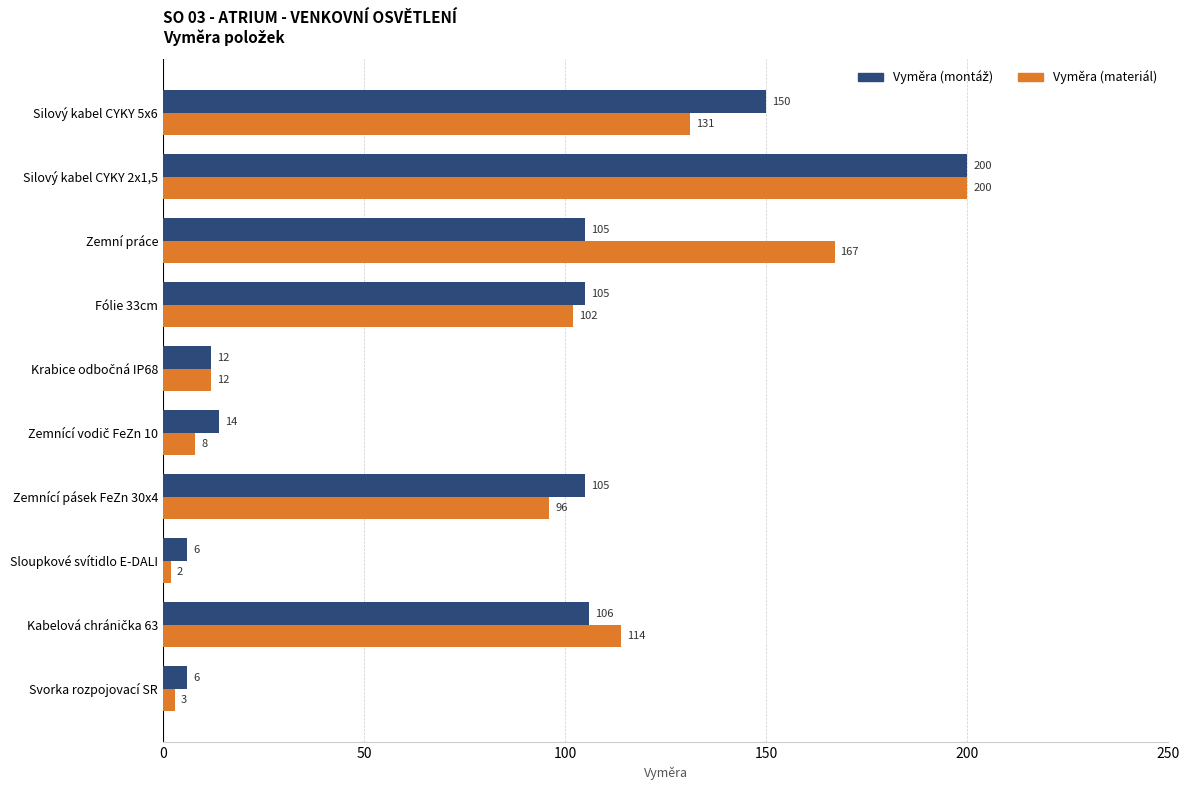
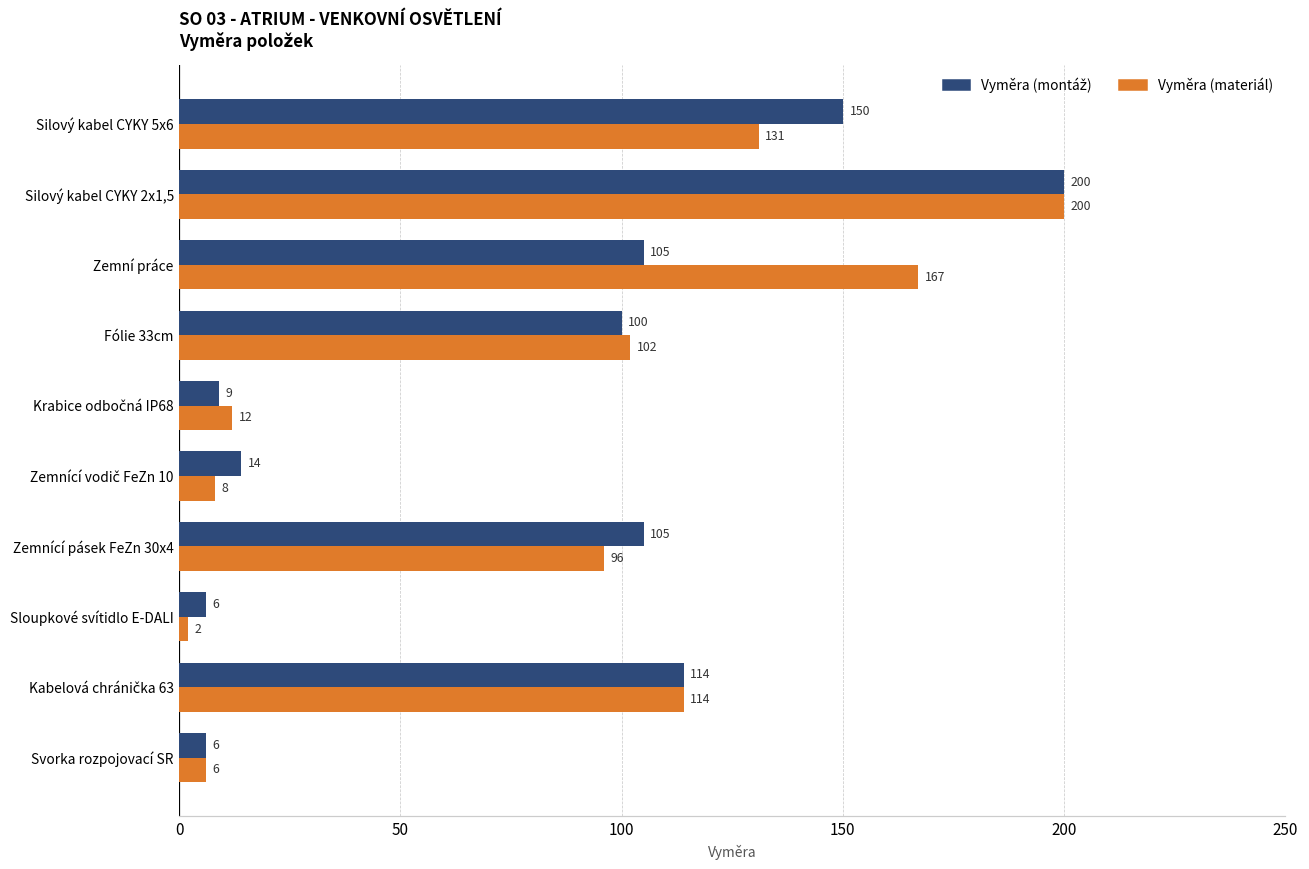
  {
    "Vyměra (montáž)": {
      "Silový kabel CYKY 5x6": 150,
      "Silový kabel CYKY 2x1,5": 200,
      "Zemní práce": 105,
-     "Fólie 33cm": 105,
-     "Krabice odbočná IP68": 12,
+     "Fólie 33cm": 100,
+     "Krabice odbočná IP68": 9,
      "Zemnící vodič FeZn 10": 14,
      "Zemnící pásek FeZn 30x4": 105,
      "Sloupkové svítidlo E-DALI": 6,
-     "Kabelová chránička 63": 106,
+     "Kabelová chránička 63": 114,
      "Svorka rozpojovací SR": 6
    },
    "Vyměra (materiál)": {
      "Silový kabel CYKY 5x6": 131,
      "Silový kabel CYKY 2x1,5": 200,
      "Zemní práce": 167,
      "Fólie 33cm": 102,
      "Krabice odbočná IP68": 12,
      "Zemnící vodič FeZn 10": 8,
      "Zemnící pásek FeZn 30x4": 96,
      "Sloupkové svítidlo E-DALI": 2,
      "Kabelová chránička 63": 114,
-     "Svorka rozpojovací SR": 3
+     "Svorka rozpojovací SR": 6
    }
  }
